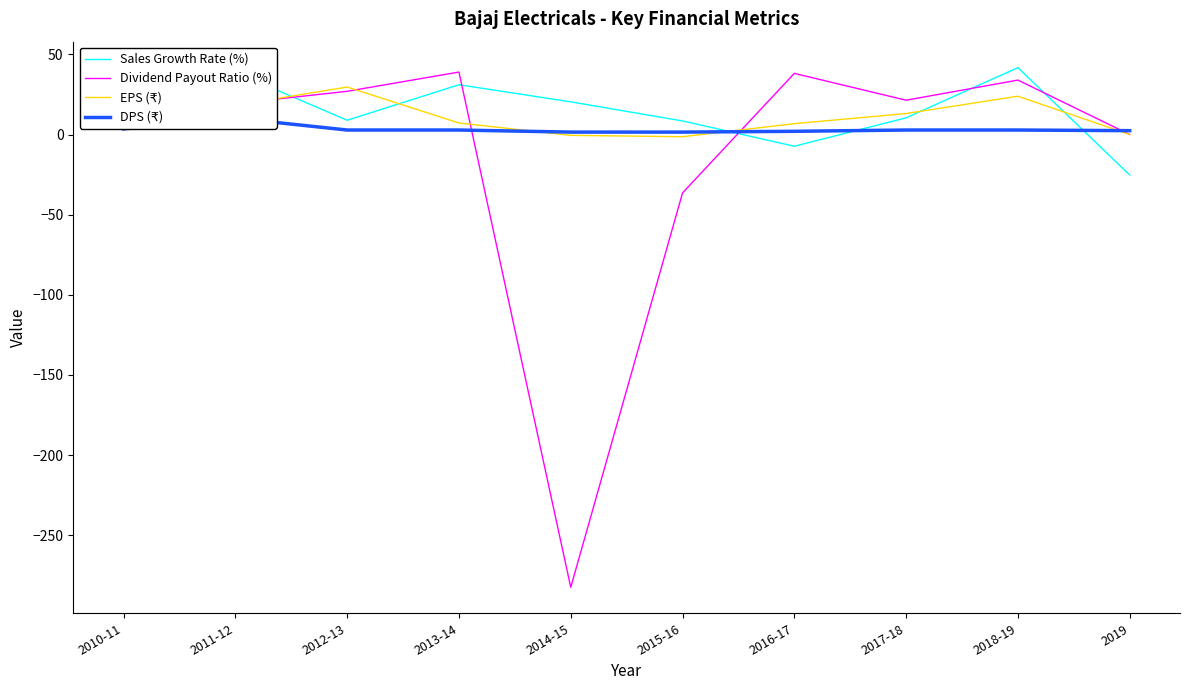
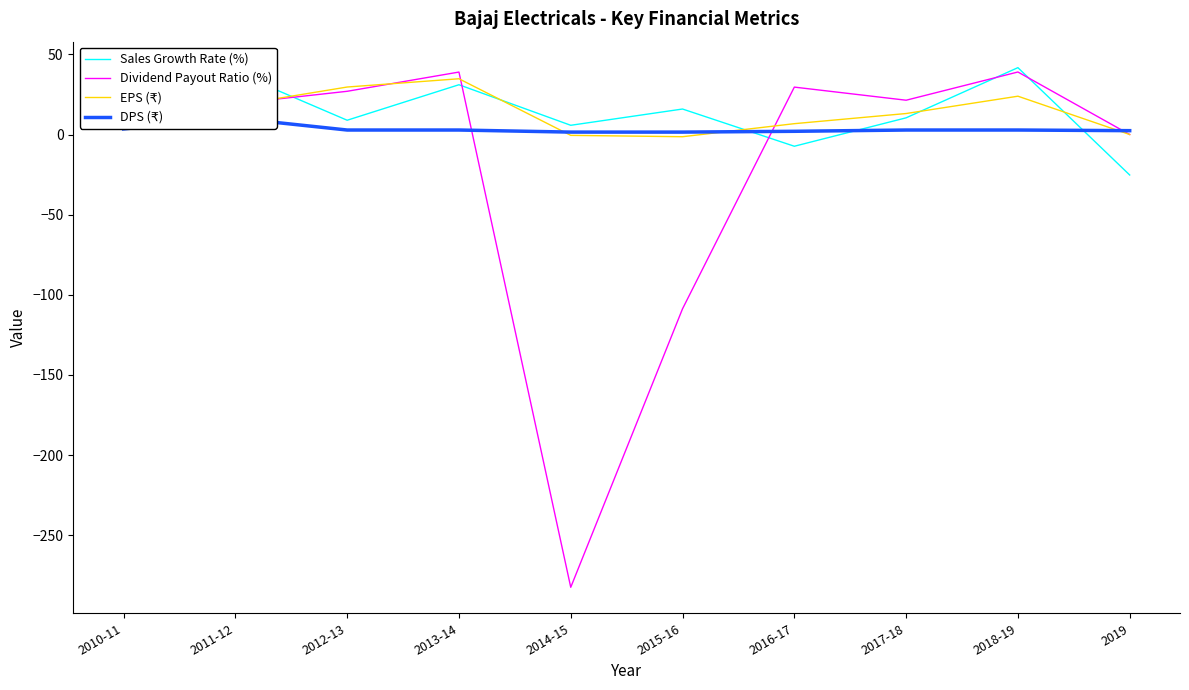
  {
    "Sales Growth Rate (%)": {
      "2012-13": 9,
      "2013-14": 31,
-     "2014-15": 20,
-     "2015-16": 8,
+     "2014-15": 6,
+     "2015-16": 16,
      "2016-17": -7,
      "2017-18": 10,
      "2018-19": 42,
      "2019": -25
    },
    "Dividend Payout Ratio (%)": {
      "2012-13": 27,
      "2013-14": 39,
      "2014-15": -282,
-     "2015-16": -36,
-     "2016-17": 38,
+     "2015-16": -109,
+     "2016-17": 30,
      "2017-18": 21,
-     "2018-19": 34
+     "2018-19": 39
    },
    "EPS (₹)": {
      "2012-13": 30,
-     "2013-14": 7,
+     "2013-14": 35,
      "2014-15": -1,
      "2015-16": -1,
      "2016-17": 7,
      "2017-18": 13,
      "2018-19": 24
    },
    "DPS (₹)": {
      "2012-13": 3,
      "2013-14": 3,
      "2014-15": 2,
      "2015-16": 2,
      "2016-17": 2,
      "2017-18": 3,
      "2018-19": 3,
      "2019": 2
    }
  }
